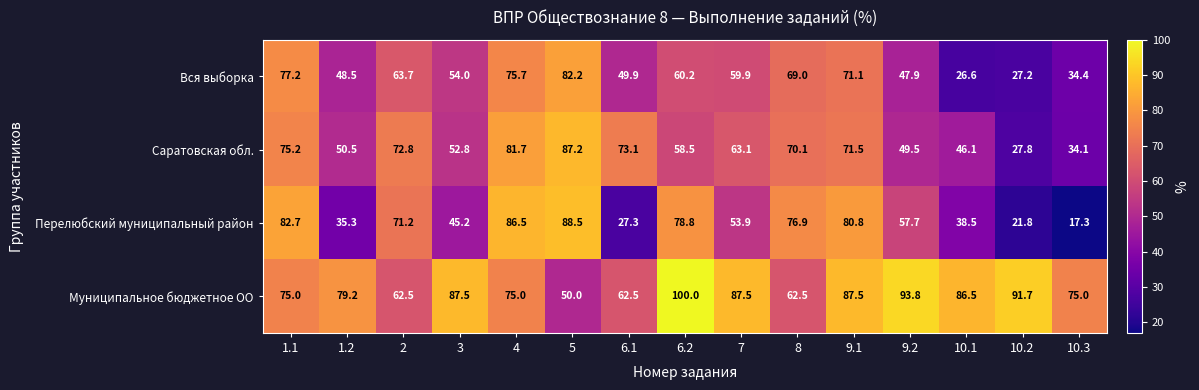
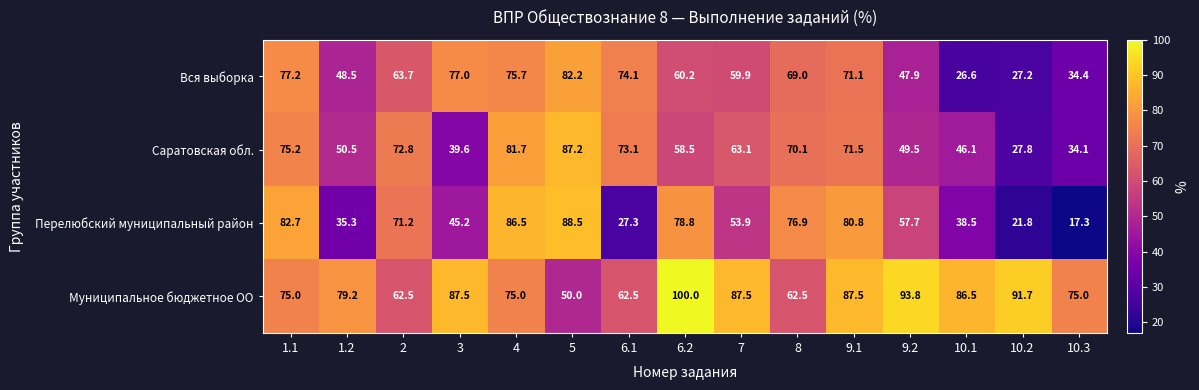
  {
    "Вся выборка": {
      "1.1": 77.2,
      "1.2": 48.5,
      "2": 63.7,
-     "3": 54.0,
+     "3": 77.0,
      "4": 75.7,
      "5": 82.2,
-     "6.1": 49.9,
+     "6.1": 74.1,
      "6.2": 60.2,
      "7": 59.9,
      "8": 69.0,
      "9.1": 71.1,
      "9.2": 47.9,
      "10.1": 26.6,
      "10.2": 27.2,
      "10.3": 34.4
    },
    "Саратовская обл.": {
      "1.1": 75.2,
      "1.2": 50.5,
      "2": 72.8,
-     "3": 52.8,
+     "3": 39.6,
      "4": 81.7,
      "5": 87.2,
      "6.1": 73.1,
      "6.2": 58.5,
      "7": 63.1,
      "8": 70.1,
      "9.1": 71.5,
      "9.2": 49.5,
      "10.1": 46.1,
      "10.2": 27.8,
      "10.3": 34.1
    },
    "Перелюбский муниципальный район": {
      "1.1": 82.7,
      "1.2": 35.3,
      "2": 71.2,
      "3": 45.2,
      "4": 86.5,
      "5": 88.5,
      "6.1": 27.3,
      "6.2": 78.8,
      "7": 53.9,
      "8": 76.9,
      "9.1": 80.8,
      "9.2": 57.7,
      "10.1": 38.5,
      "10.2": 21.8,
      "10.3": 17.3
    },
    "Муниципальное бюджетное ОО": {
      "1.1": 75.0,
      "1.2": 79.2,
      "2": 62.5,
      "3": 87.5,
      "4": 75.0,
      "5": 50.0,
      "6.1": 62.5,
      "6.2": 100.0,
      "7": 87.5,
      "8": 62.5,
      "9.1": 87.5,
      "9.2": 93.8,
      "10.1": 86.5,
      "10.2": 91.7,
      "10.3": 75.0
    }
  }
